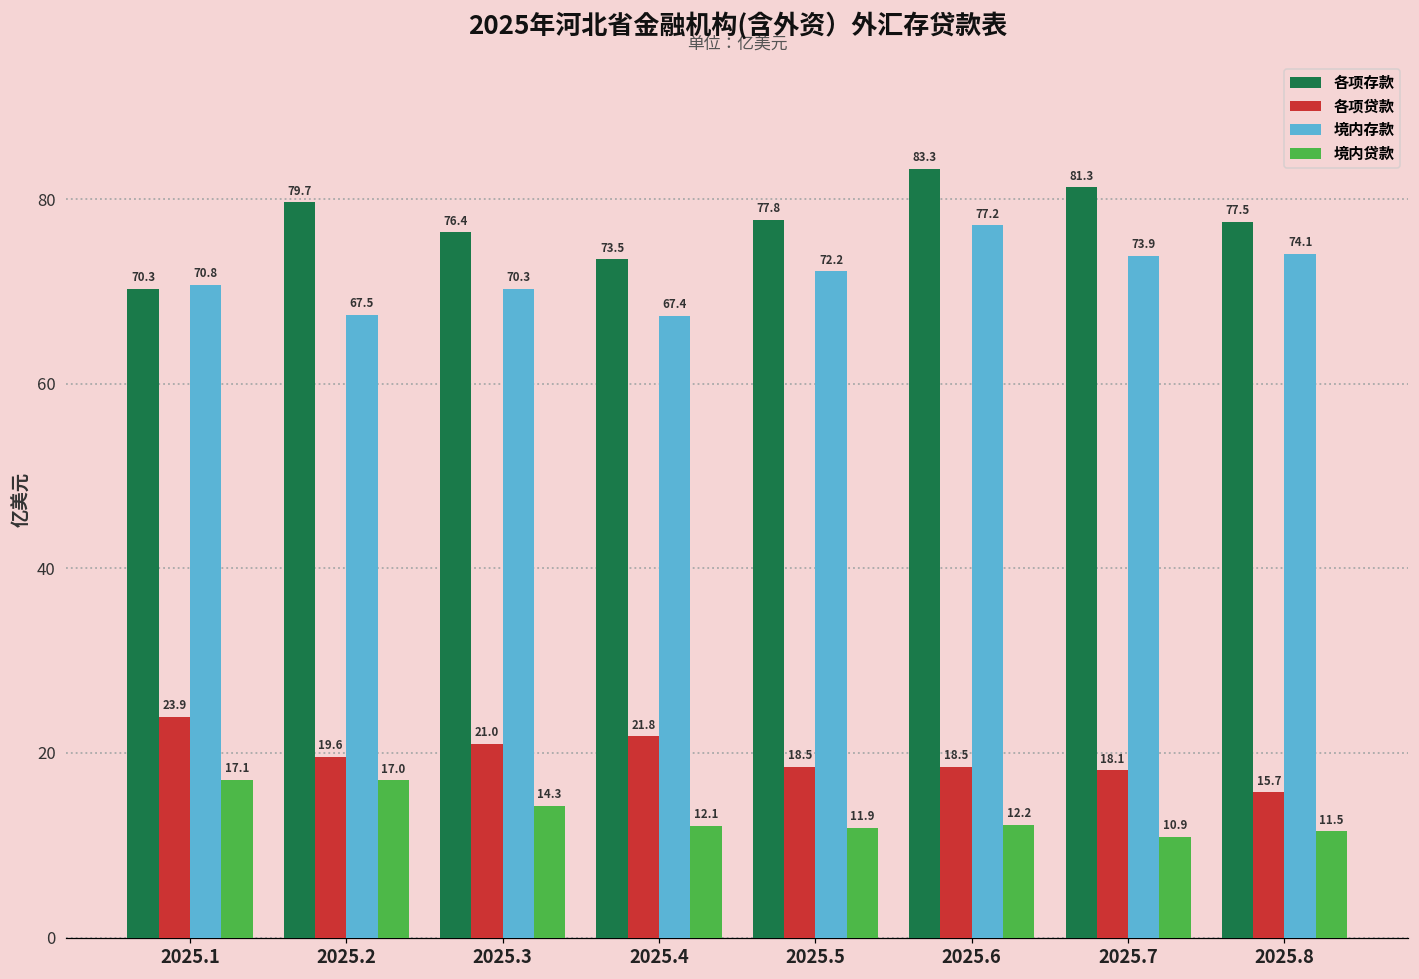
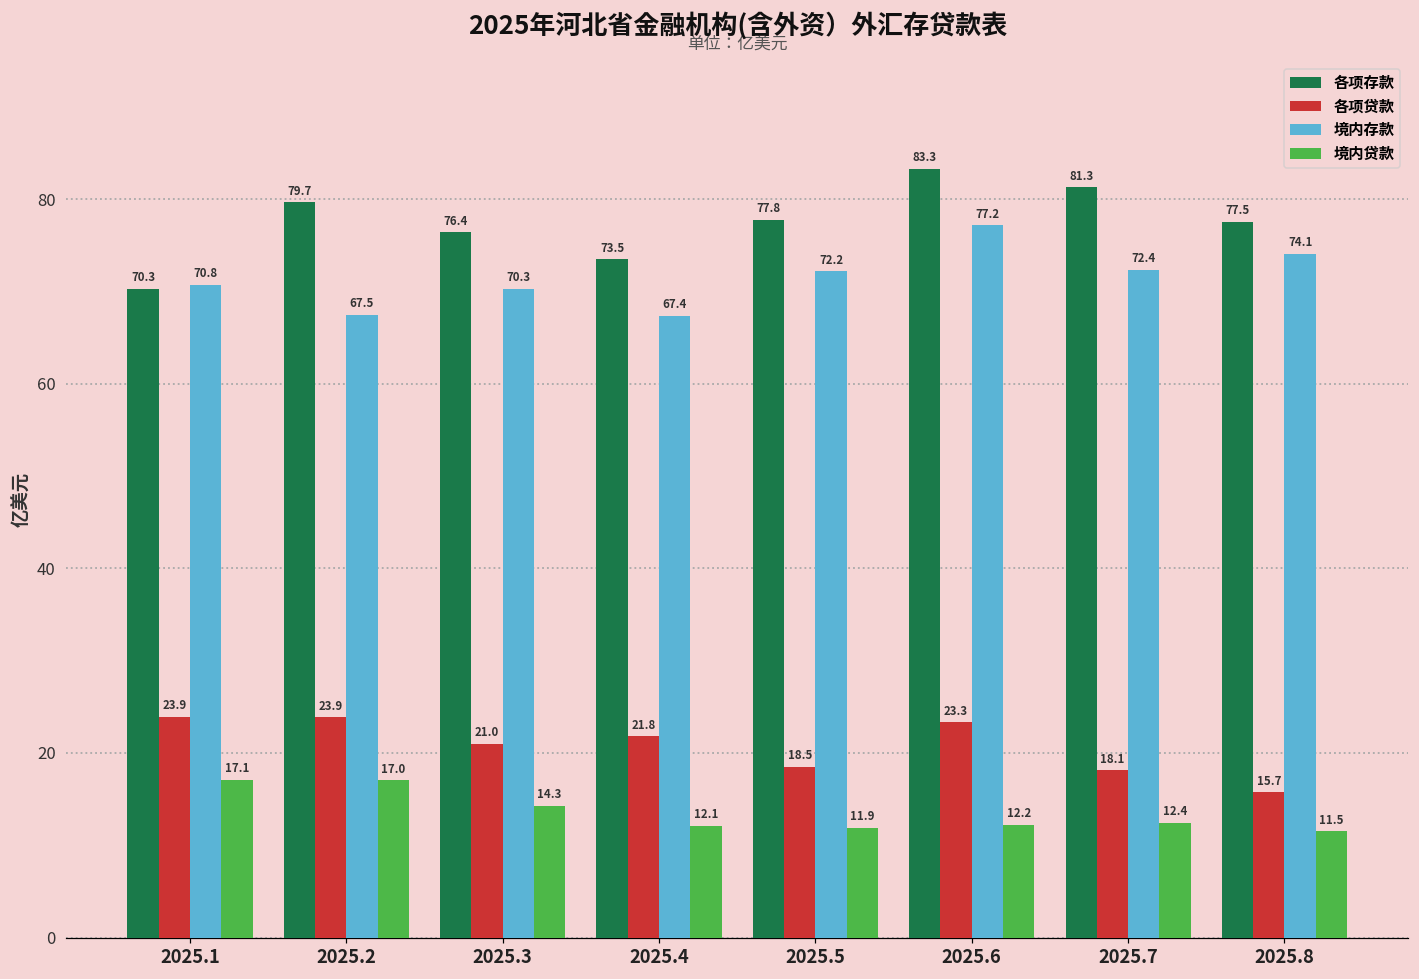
  {
    "各项存款": {
      "2025.1": 70.3,
      "2025.2": 79.7,
      "2025.3": 76.4,
      "2025.4": 73.5,
      "2025.5": 77.8,
      "2025.6": 83.3,
      "2025.7": 81.3,
      "2025.8": 77.5
    },
    "各项贷款": {
      "2025.1": 23.9,
-     "2025.2": 19.6,
+     "2025.2": 23.9,
      "2025.3": 21.0,
      "2025.4": 21.8,
      "2025.5": 18.5,
-     "2025.6": 18.5,
+     "2025.6": 23.3,
      "2025.7": 18.1,
      "2025.8": 15.7
    },
    "境内存款": {
      "2025.1": 70.8,
      "2025.2": 67.5,
      "2025.3": 70.3,
      "2025.4": 67.4,
      "2025.5": 72.2,
      "2025.6": 77.2,
-     "2025.7": 73.9,
+     "2025.7": 72.4,
      "2025.8": 74.1
    },
    "境内贷款": {
      "2025.1": 17.1,
      "2025.2": 17.0,
      "2025.3": 14.3,
      "2025.4": 12.1,
      "2025.5": 11.9,
      "2025.6": 12.2,
-     "2025.7": 10.9,
+     "2025.7": 12.4,
      "2025.8": 11.5
    }
  }
